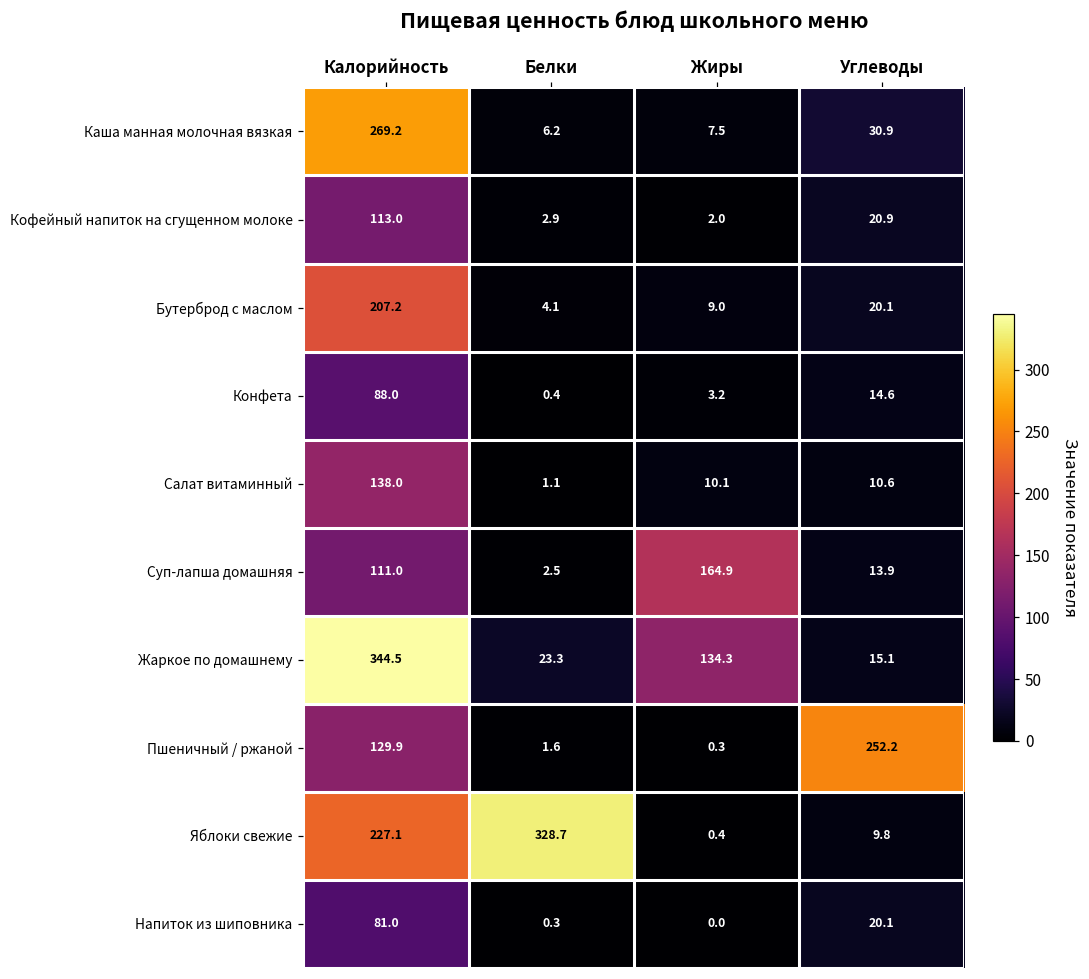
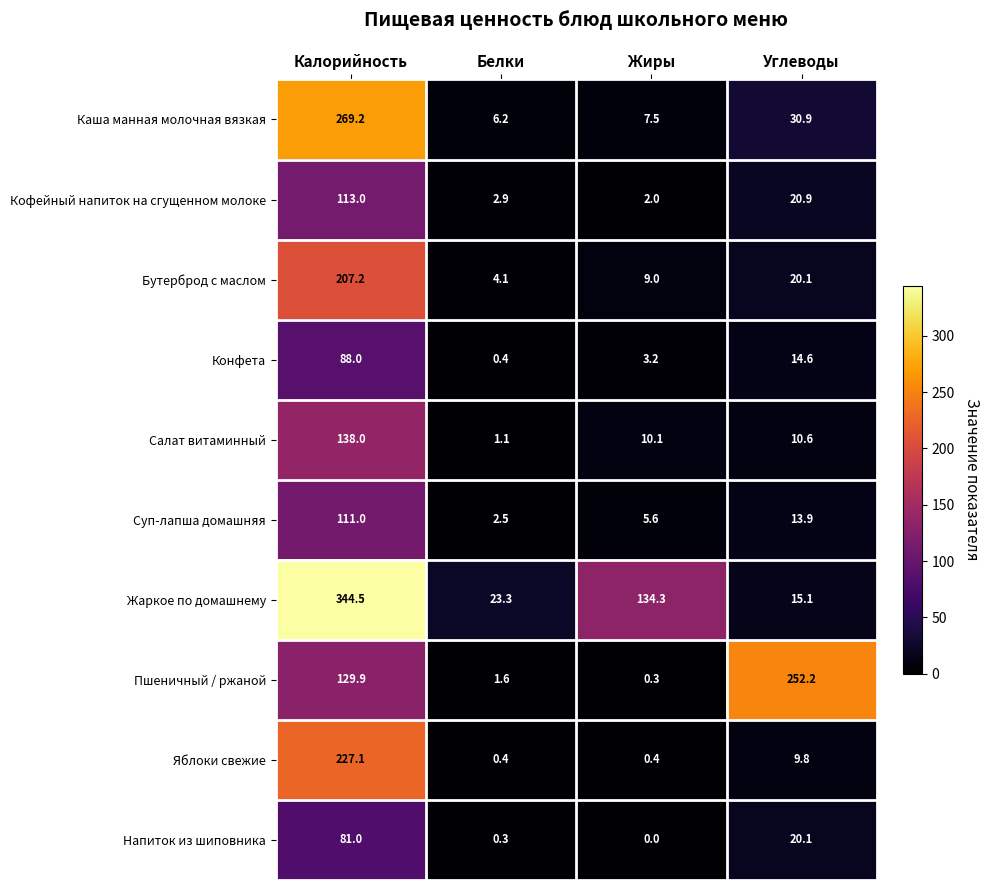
  {
    "Каша манная молочная вязкая": {
      "Калорийность": 269.2,
      "Белки": 6.2,
      "Жиры": 7.5,
      "Углеводы": 30.9
    },
    "Кофейный напиток на сгущенном молоке": {
      "Калорийность": 113.0,
      "Белки": 2.9,
      "Жиры": 2.0,
      "Углеводы": 20.9
    },
    "Бутерброд с маслом": {
      "Калорийность": 207.2,
      "Белки": 4.1,
      "Жиры": 9.0,
      "Углеводы": 20.1
    },
    "Конфета": {
      "Калорийность": 88.0,
      "Белки": 0.4,
      "Жиры": 3.2,
      "Углеводы": 14.6
    },
    "Салат витаминный": {
      "Калорийность": 138.0,
      "Белки": 1.1,
      "Жиры": 10.1,
      "Углеводы": 10.6
    },
    "Суп-лапша домашняя": {
      "Калорийность": 111.0,
      "Белки": 2.5,
-     "Жиры": 164.9,
+     "Жиры": 5.6,
      "Углеводы": 13.9
    },
    "Жаркое по домашнему": {
      "Калорийность": 344.5,
      "Белки": 23.3,
      "Жиры": 134.3,
      "Углеводы": 15.1
    },
    "Пшеничный / ржаной": {
      "Калорийность": 129.9,
      "Белки": 1.6,
      "Жиры": 0.3,
      "Углеводы": 252.2
    },
    "Яблоки свежие": {
      "Калорийность": 227.1,
-     "Белки": 328.7,
+     "Белки": 0.4,
      "Жиры": 0.4,
      "Углеводы": 9.8
    },
    "Напиток из шиповника": {
      "Калорийность": 81.0,
      "Белки": 0.3,
      "Жиры": 0.0,
      "Углеводы": 20.1
    }
  }
